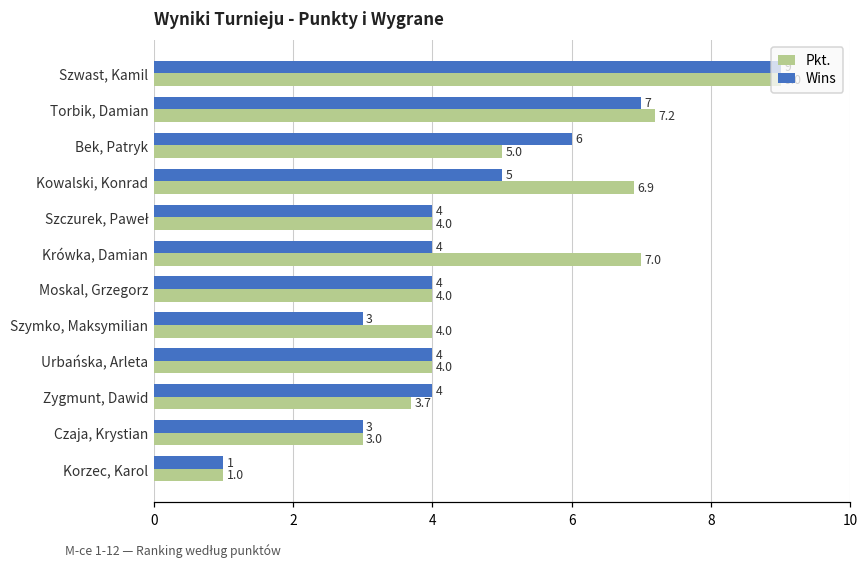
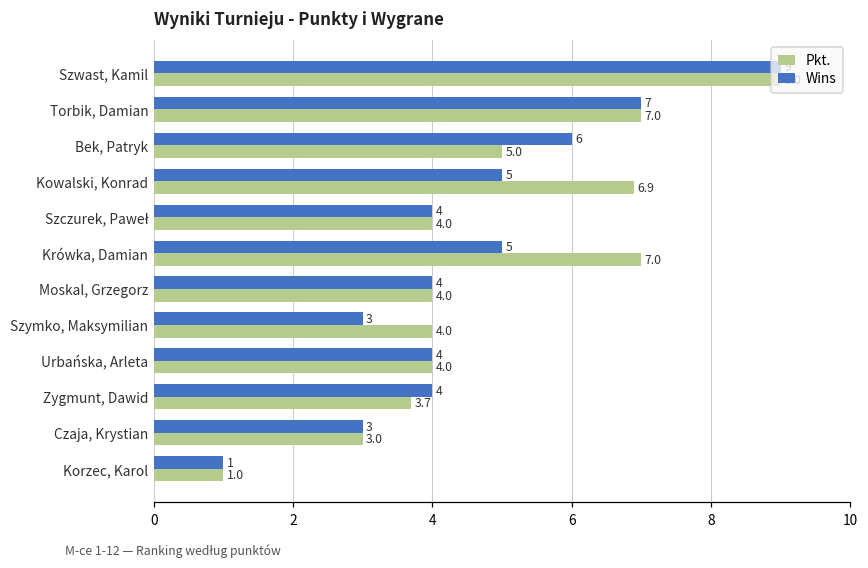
  {
    "Pkt.": {
-     "Torbik, Damian": 7.2,
+     "Torbik, Damian": 7.0,
      "Bek, Patryk": 5.0,
      "Kowalski, Konrad": 6.9,
      "Szczurek, Paweł": 4.0,
      "Krówka, Damian": 7.0,
      "Moskal, Grzegorz": 4.0,
      "Szymko, Maksymilian": 4.0,
      "Urbańska, Arleta": 4.0,
      "Zygmunt, Dawid": 3.7,
      "Czaja, Krystian": 3.0,
      "Korzec, Karol": 1.0
    },
    "Wins": {
      "Torbik, Damian": 7,
      "Bek, Patryk": 6,
      "Kowalski, Konrad": 5,
      "Szczurek, Paweł": 4,
-     "Krówka, Damian": 4,
+     "Krówka, Damian": 5,
      "Moskal, Grzegorz": 4,
      "Szymko, Maksymilian": 3,
      "Urbańska, Arleta": 4,
      "Zygmunt, Dawid": 4,
      "Czaja, Krystian": 3,
      "Korzec, Karol": 1
    }
  }
